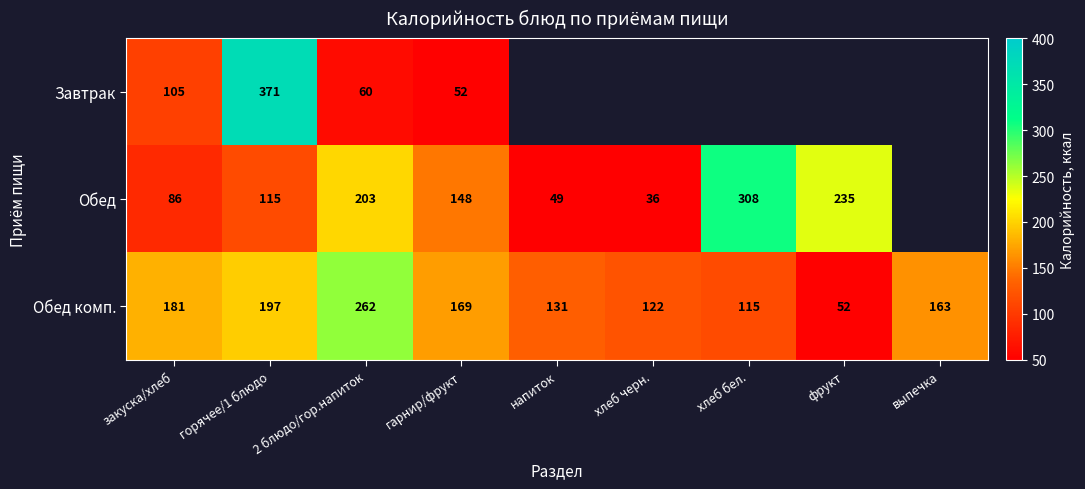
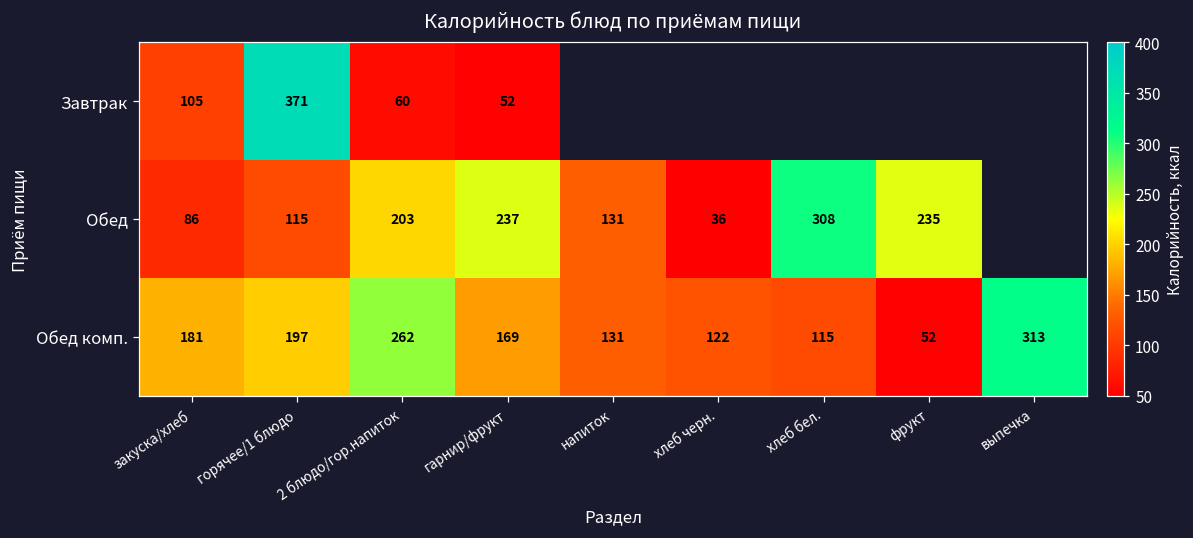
  {
    "Завтрак": {
      "закуска/хлеб": 105,
      "горячее/1 блюдо": 371,
      "2 блюдо/гор.напиток": 60,
      "гарнир/фрукт": 52
    },
    "Обед": {
      "закуска/хлеб": 86,
      "горячее/1 блюдо": 115,
      "2 блюдо/гор.напиток": 203,
-     "гарнир/фрукт": 148,
-     "напиток": 49,
+     "гарнир/фрукт": 237,
+     "напиток": 131,
      "хлеб черн.": 36,
      "хлеб бел.": 308,
      "фрукт": 235
    },
    "Обед комп.": {
      "закуска/хлеб": 181,
      "горячее/1 блюдо": 197,
      "2 блюдо/гор.напиток": 262,
      "гарнир/фрукт": 169,
      "напиток": 131,
      "хлеб черн.": 122,
      "хлеб бел.": 115,
      "фрукт": 52,
-     "выпечка": 163
+     "выпечка": 313
    }
  }
